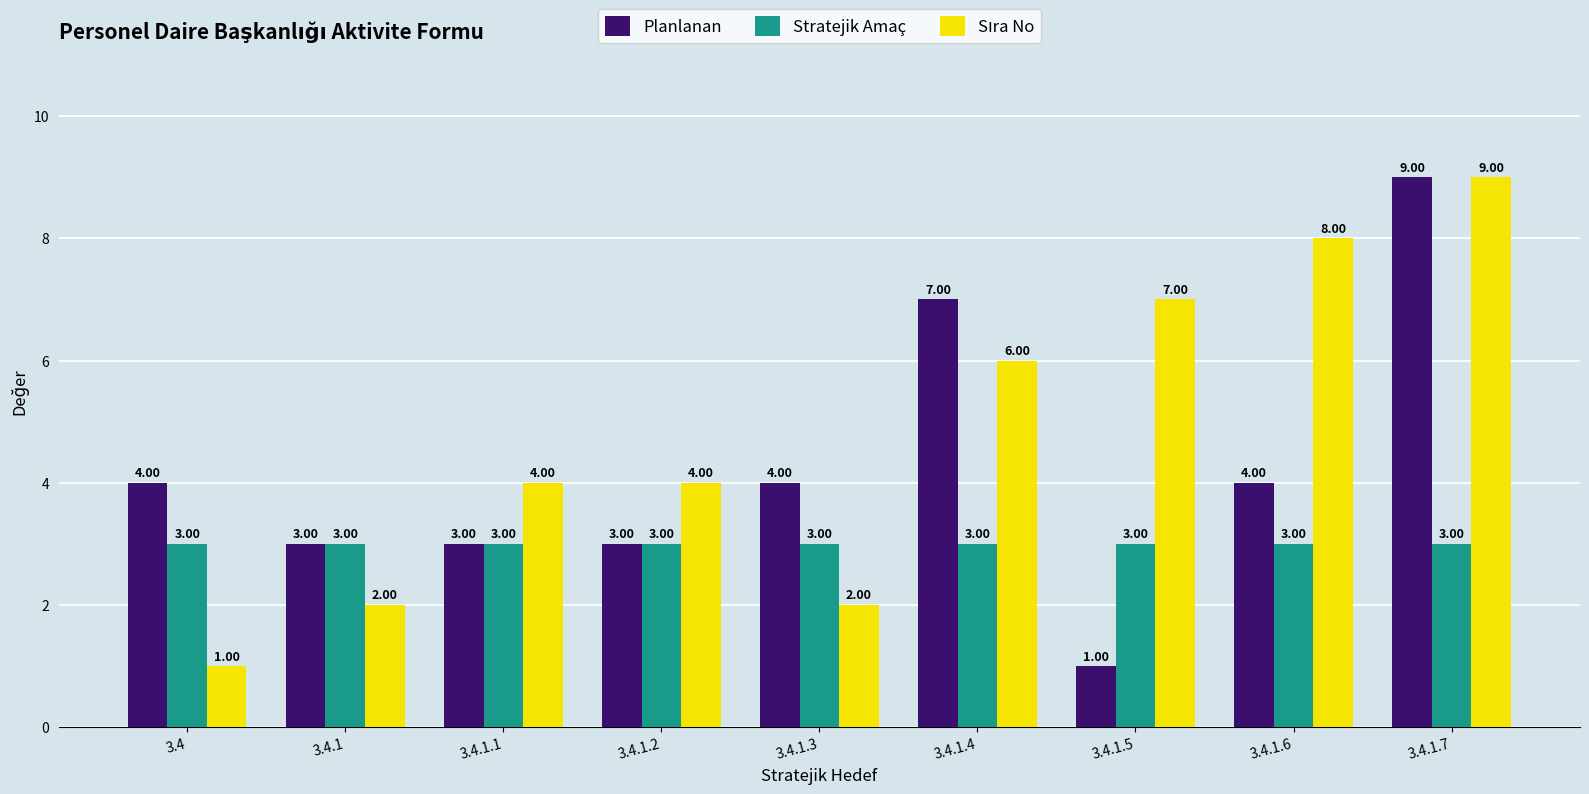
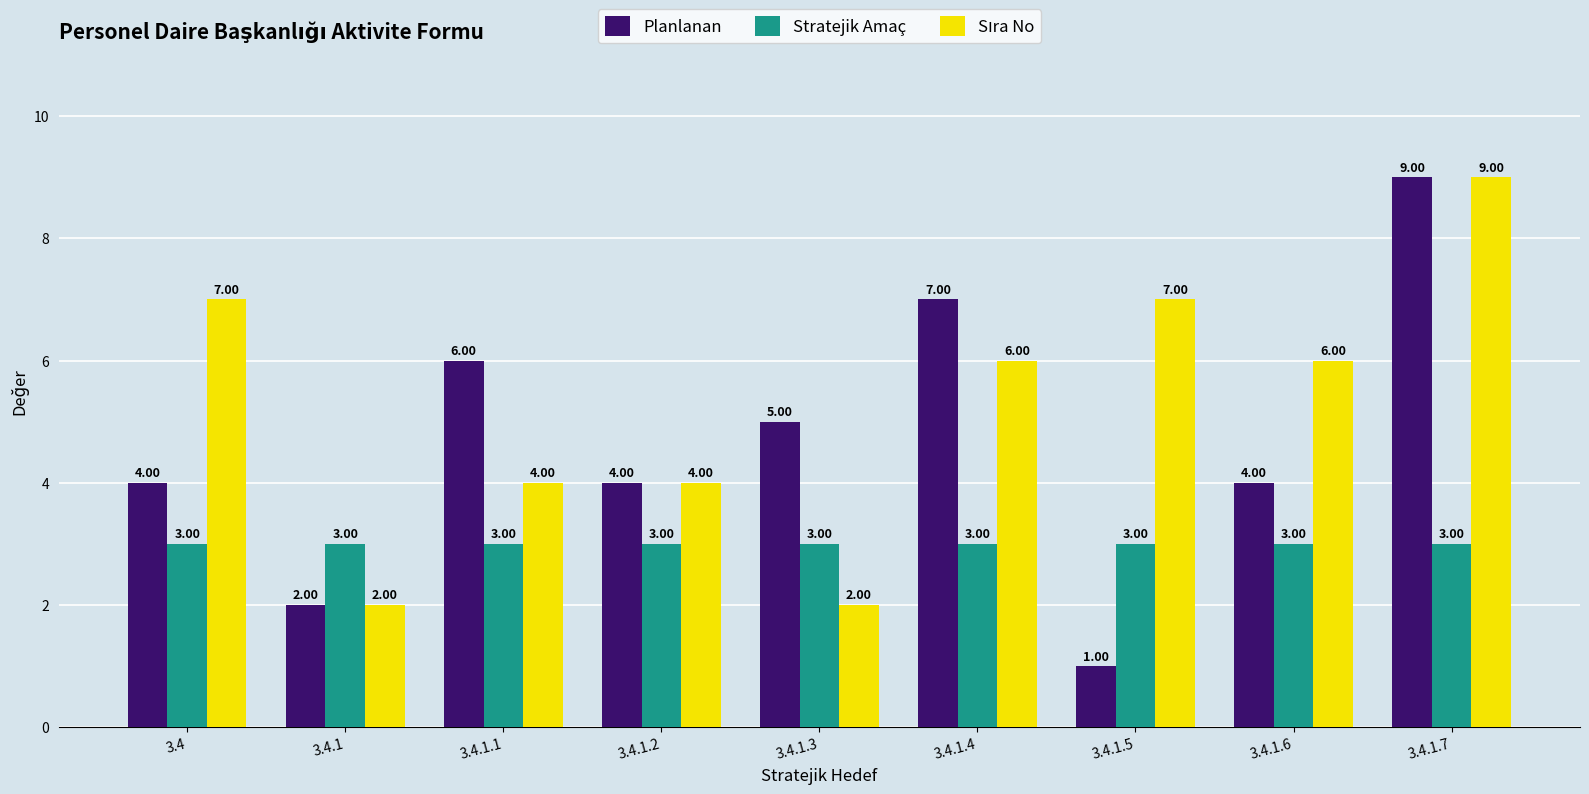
  {
    "Planlanan": {
      "3.4": 4.00,
-     "3.4.1": 3.00,
-     "3.4.1.1": 3.00,
-     "3.4.1.2": 3.00,
-     "3.4.1.3": 4.00,
+     "3.4.1": 2.00,
+     "3.4.1.1": 6.00,
+     "3.4.1.2": 4.00,
+     "3.4.1.3": 5.00,
      "3.4.1.4": 7.00,
      "3.4.1.5": 1.00,
      "3.4.1.6": 4.00,
      "3.4.1.7": 9.00
    },
    "Stratejik Amaç": {
      "3.4": 3.00,
      "3.4.1": 3.00,
      "3.4.1.1": 3.00,
      "3.4.1.2": 3.00,
      "3.4.1.3": 3.00,
      "3.4.1.4": 3.00,
      "3.4.1.5": 3.00,
      "3.4.1.6": 3.00,
      "3.4.1.7": 3.00
    },
    "Sıra No": {
-     "3.4": 1.00,
+     "3.4": 7.00,
      "3.4.1": 2.00,
      "3.4.1.1": 4.00,
      "3.4.1.2": 4.00,
      "3.4.1.3": 2.00,
      "3.4.1.4": 6.00,
      "3.4.1.5": 7.00,
-     "3.4.1.6": 8.00,
+     "3.4.1.6": 6.00,
      "3.4.1.7": 9.00
    }
  }
